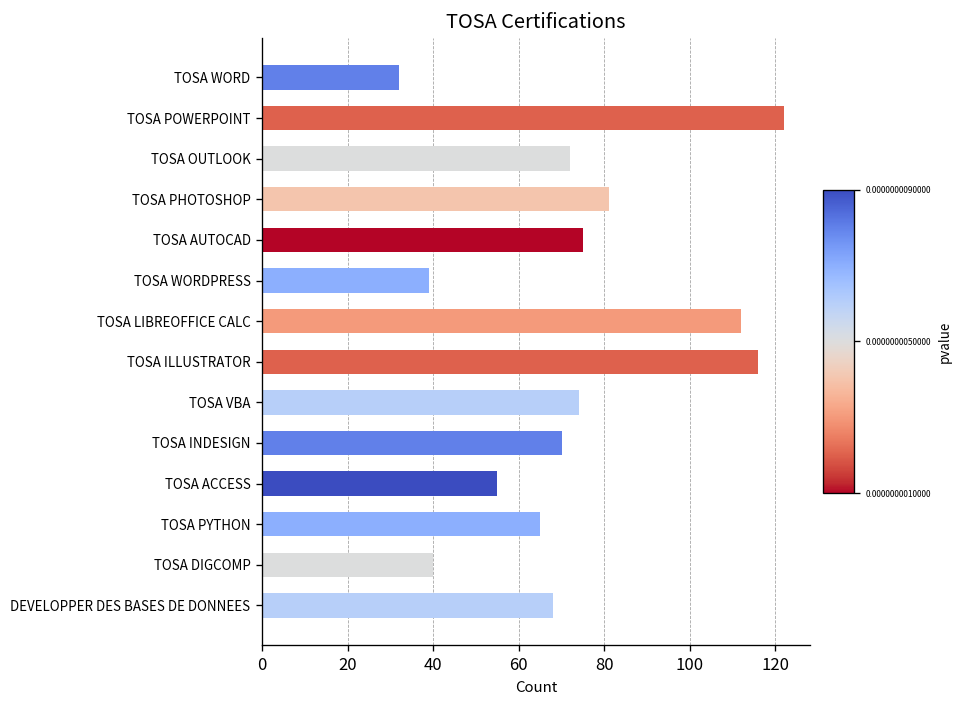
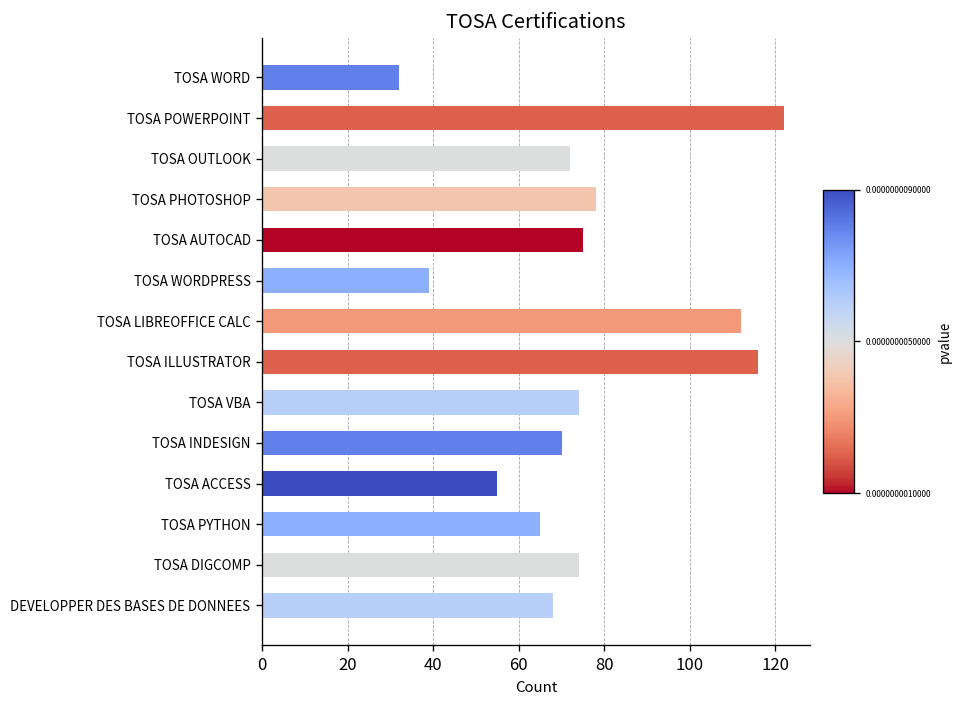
  {
    "TOSA WORD": 32,
    "TOSA POWERPOINT": 122,
    "TOSA OUTLOOK": 72,
-   "TOSA PHOTOSHOP": 81,
+   "TOSA PHOTOSHOP": 78,
    "TOSA AUTOCAD": 75,
    "TOSA WORDPRESS": 39,
    "TOSA LIBREOFFICE CALC": 112,
    "TOSA ILLUSTRATOR": 116,
    "TOSA VBA": 74,
    "TOSA INDESIGN": 70,
    "TOSA ACCESS": 55,
    "TOSA PYTHON": 65,
-   "TOSA DIGCOMP": 40,
+   "TOSA DIGCOMP": 74,
    "DEVELOPPER DES BASES DE DONNEES": 68
  }
